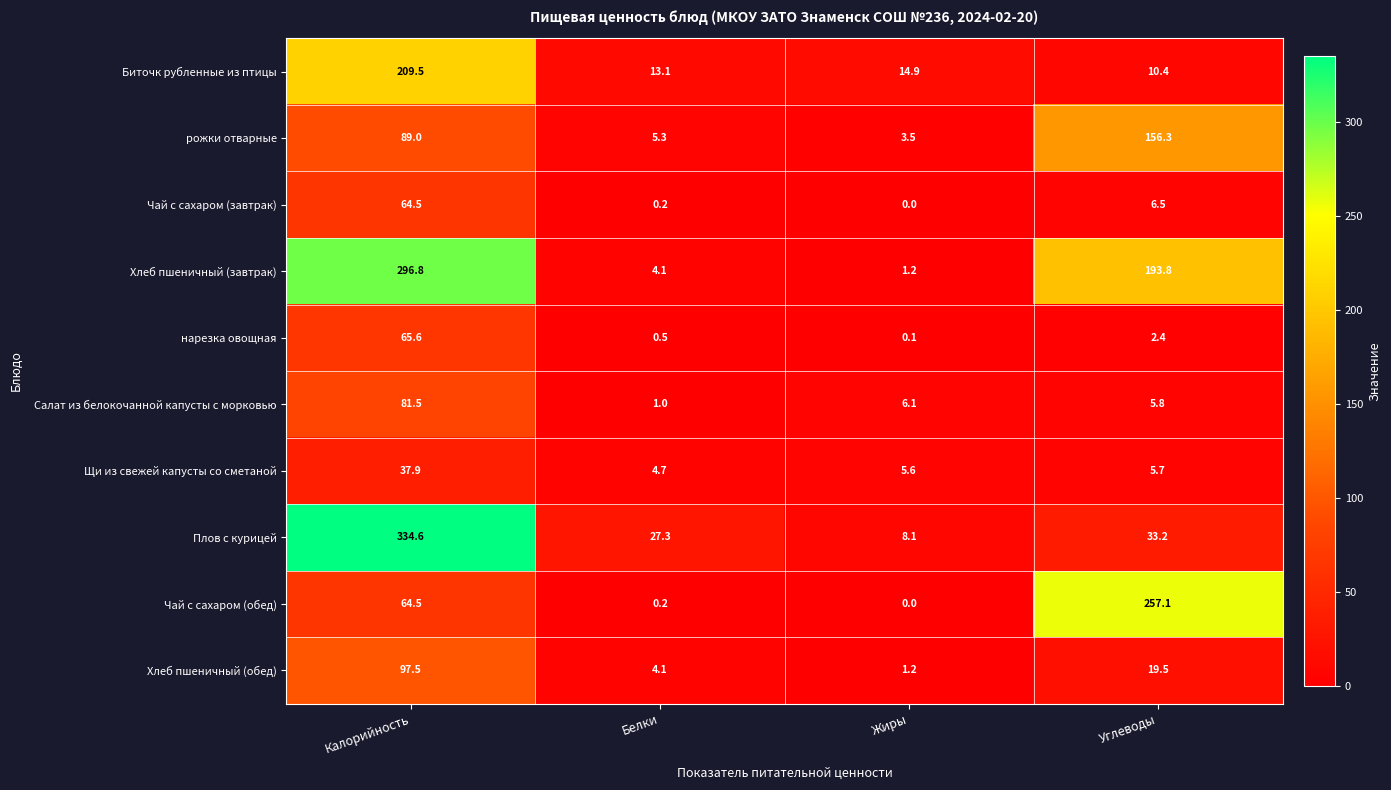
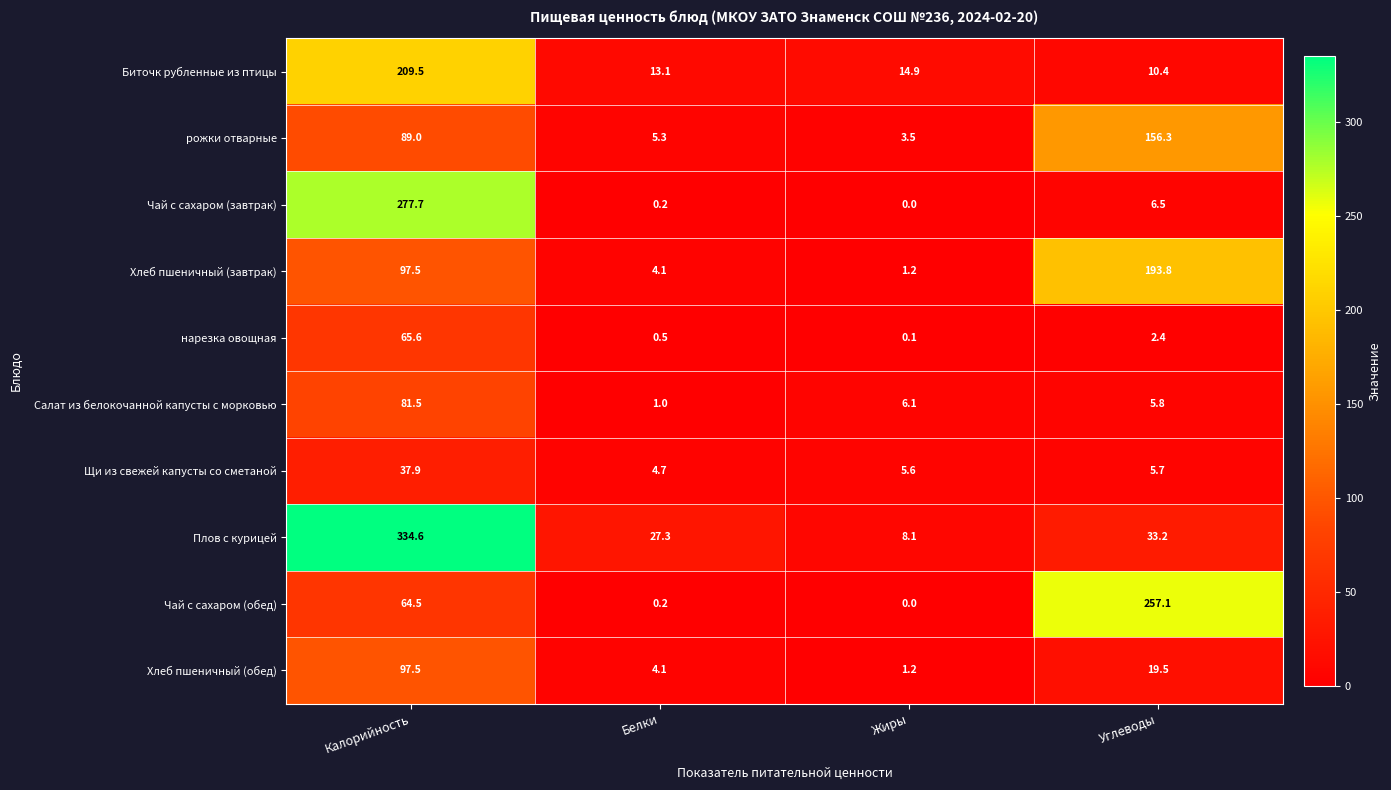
  {
    "Биточк рубленные из птицы": {
      "Калорийность": 209.5,
      "Белки": 13.1,
      "Жиры": 14.9,
      "Углеводы": 10.4
    },
    "рожки отварные": {
      "Калорийность": 89.0,
      "Белки": 5.3,
      "Жиры": 3.5,
      "Углеводы": 156.3
    },
    "Чай с сахаром (завтрак)": {
-     "Калорийность": 64.5,
+     "Калорийность": 277.7,
      "Белки": 0.2,
      "Жиры": 0.0,
      "Углеводы": 6.5
    },
    "Хлеб пшеничный (завтрак)": {
-     "Калорийность": 296.8,
+     "Калорийность": 97.5,
      "Белки": 4.1,
      "Жиры": 1.2,
      "Углеводы": 193.8
    },
    "нарезка овощная": {
      "Калорийность": 65.6,
      "Белки": 0.5,
      "Жиры": 0.1,
      "Углеводы": 2.4
    },
    "Салат из белокочанной капусты с морковью": {
      "Калорийность": 81.5,
      "Белки": 1.0,
      "Жиры": 6.1,
      "Углеводы": 5.8
    },
    "Щи из свежей капусты со сметаной": {
      "Калорийность": 37.9,
      "Белки": 4.7,
      "Жиры": 5.6,
      "Углеводы": 5.7
    },
    "Плов с курицей": {
      "Калорийность": 334.6,
      "Белки": 27.3,
      "Жиры": 8.1,
      "Углеводы": 33.2
    },
    "Чай с сахаром (обед)": {
      "Калорийность": 64.5,
      "Белки": 0.2,
      "Жиры": 0.0,
      "Углеводы": 257.1
    },
    "Хлеб пшеничный (обед)": {
      "Калорийность": 97.5,
      "Белки": 4.1,
      "Жиры": 1.2,
      "Углеводы": 19.5
    }
  }
